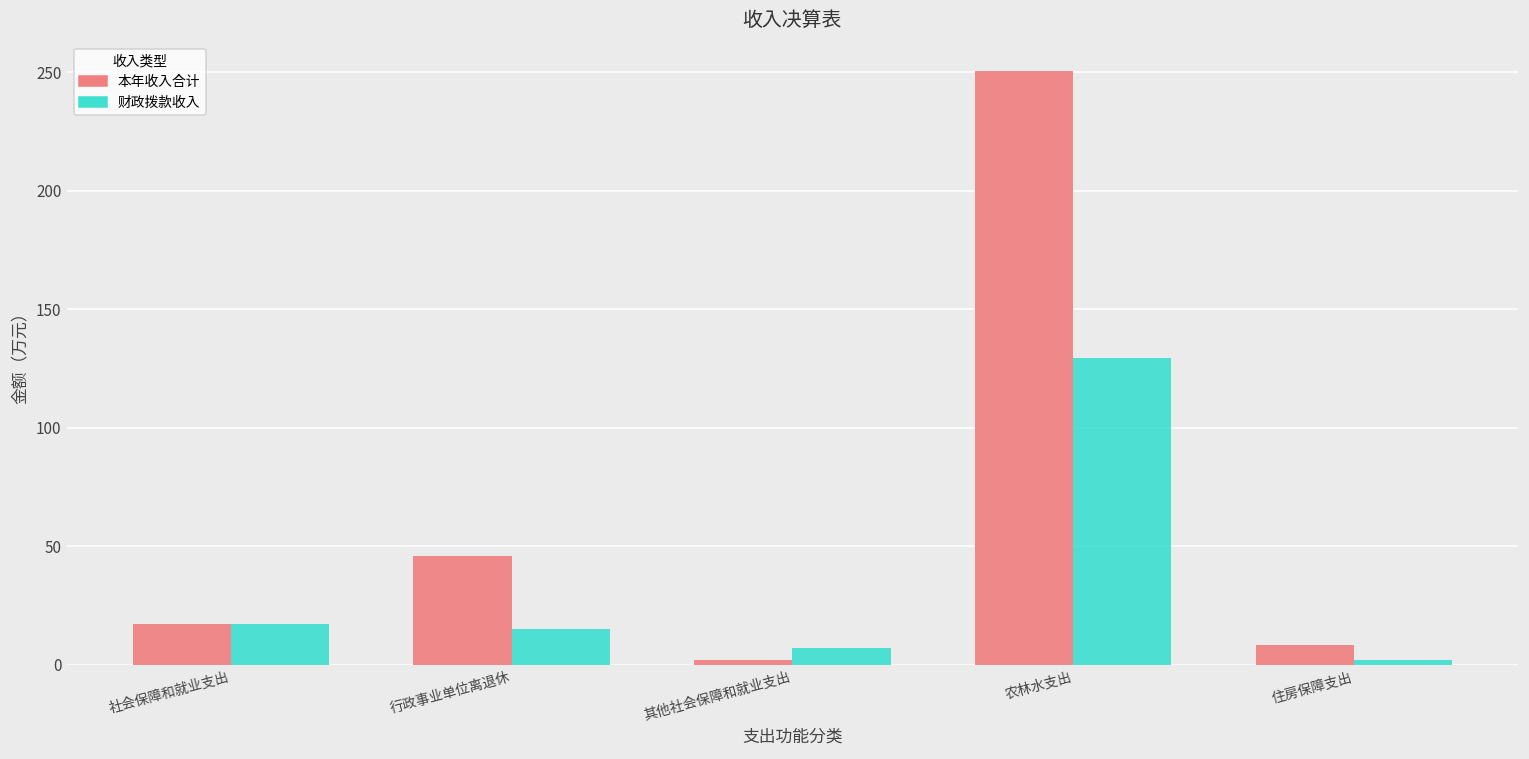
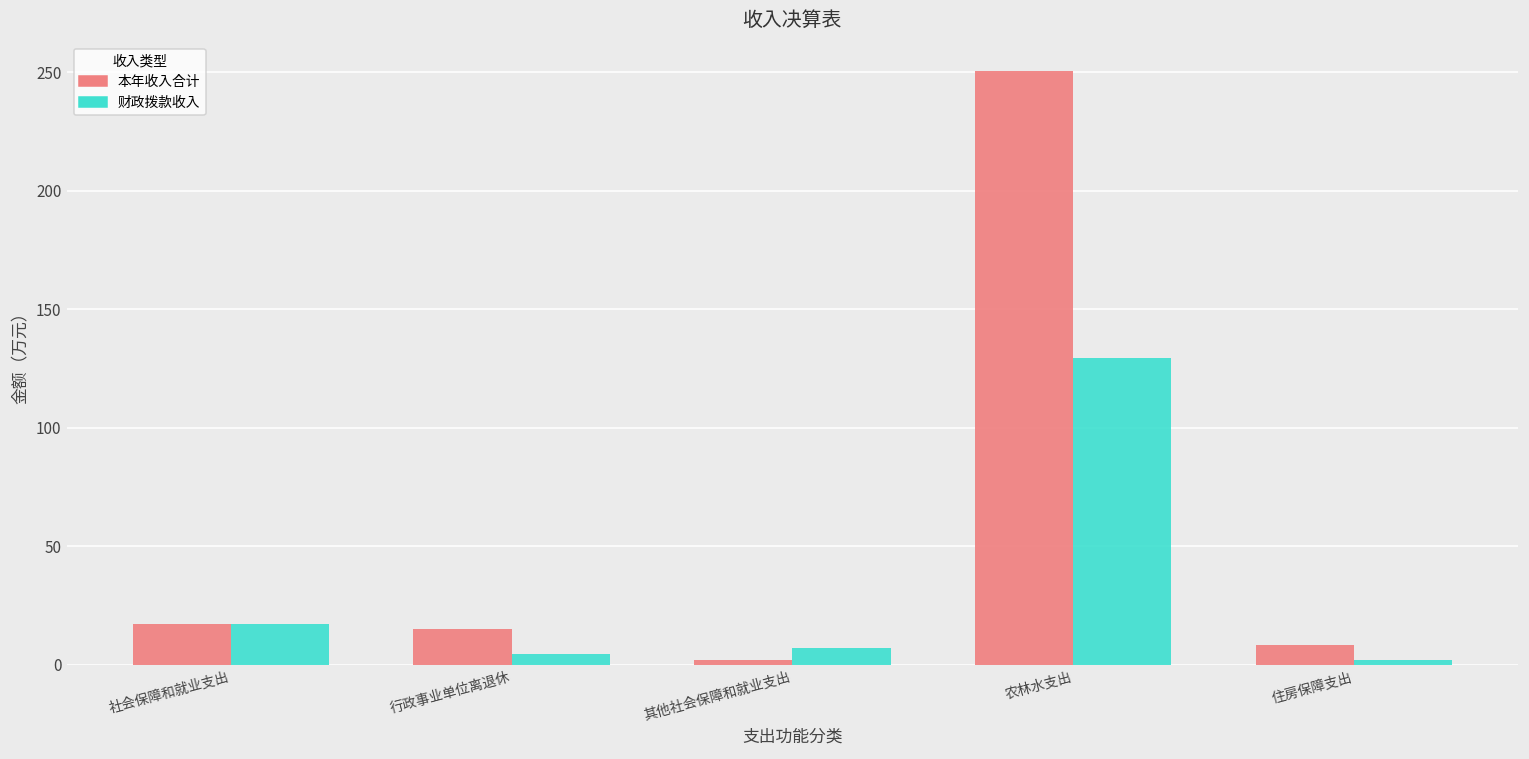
  {
    "本年收入合计": {
      "社会保障和就业支出": 17,
-     "行政事业单位离退休": 46,
+     "行政事业单位离退休": 15,
      "其他社会保障和就业支出": 2,
      "农林水支出": 250,
      "住房保障支出": 8
    },
    "财政拨款收入": {
      "社会保障和就业支出": 17,
-     "行政事业单位离退休": 15,
+     "行政事业单位离退休": 5,
      "其他社会保障和就业支出": 7,
      "农林水支出": 130,
      "住房保障支出": 2
    }
  }
